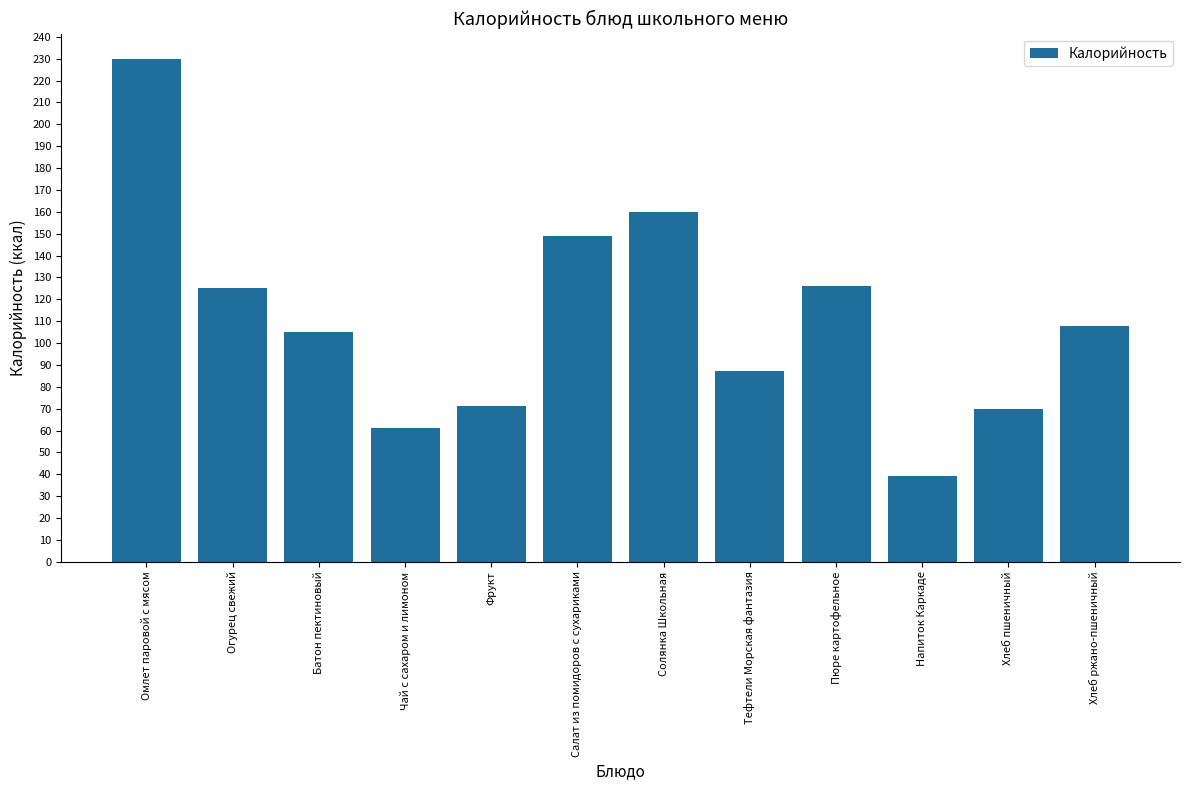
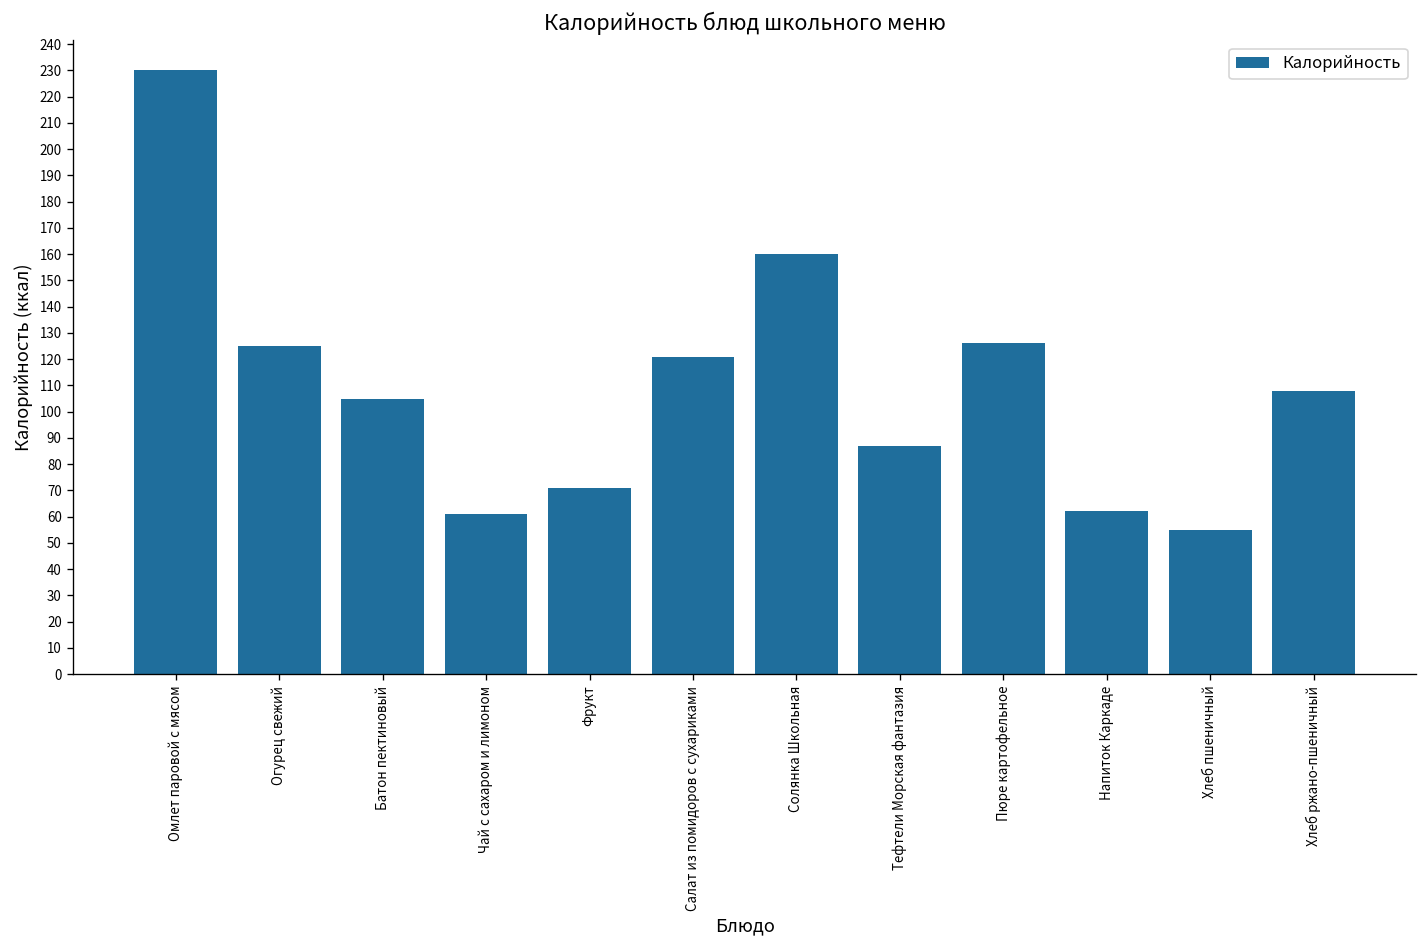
  {
    "Омлет паровой с мясом": 230,
    "Огурец свежий": 125,
    "Батон пектиновый": 105,
    "Чай с сахаром и лимоном": 61,
    "Фрукт": 71,
-   "Салат из помидоров с сухариками": 149,
+   "Салат из помидоров с сухариками": 121,
    "Солянка Школьная": 160,
    "Тефтели Морская фантазия": 87,
    "Пюре картофельное": 126,
-   "Напиток Каркаде": 39,
-   "Хлеб пшеничный": 70,
+   "Напиток Каркаде": 62,
+   "Хлеб пшеничный": 55,
    "Хлеб ржано-пшеничный": 108
  }
